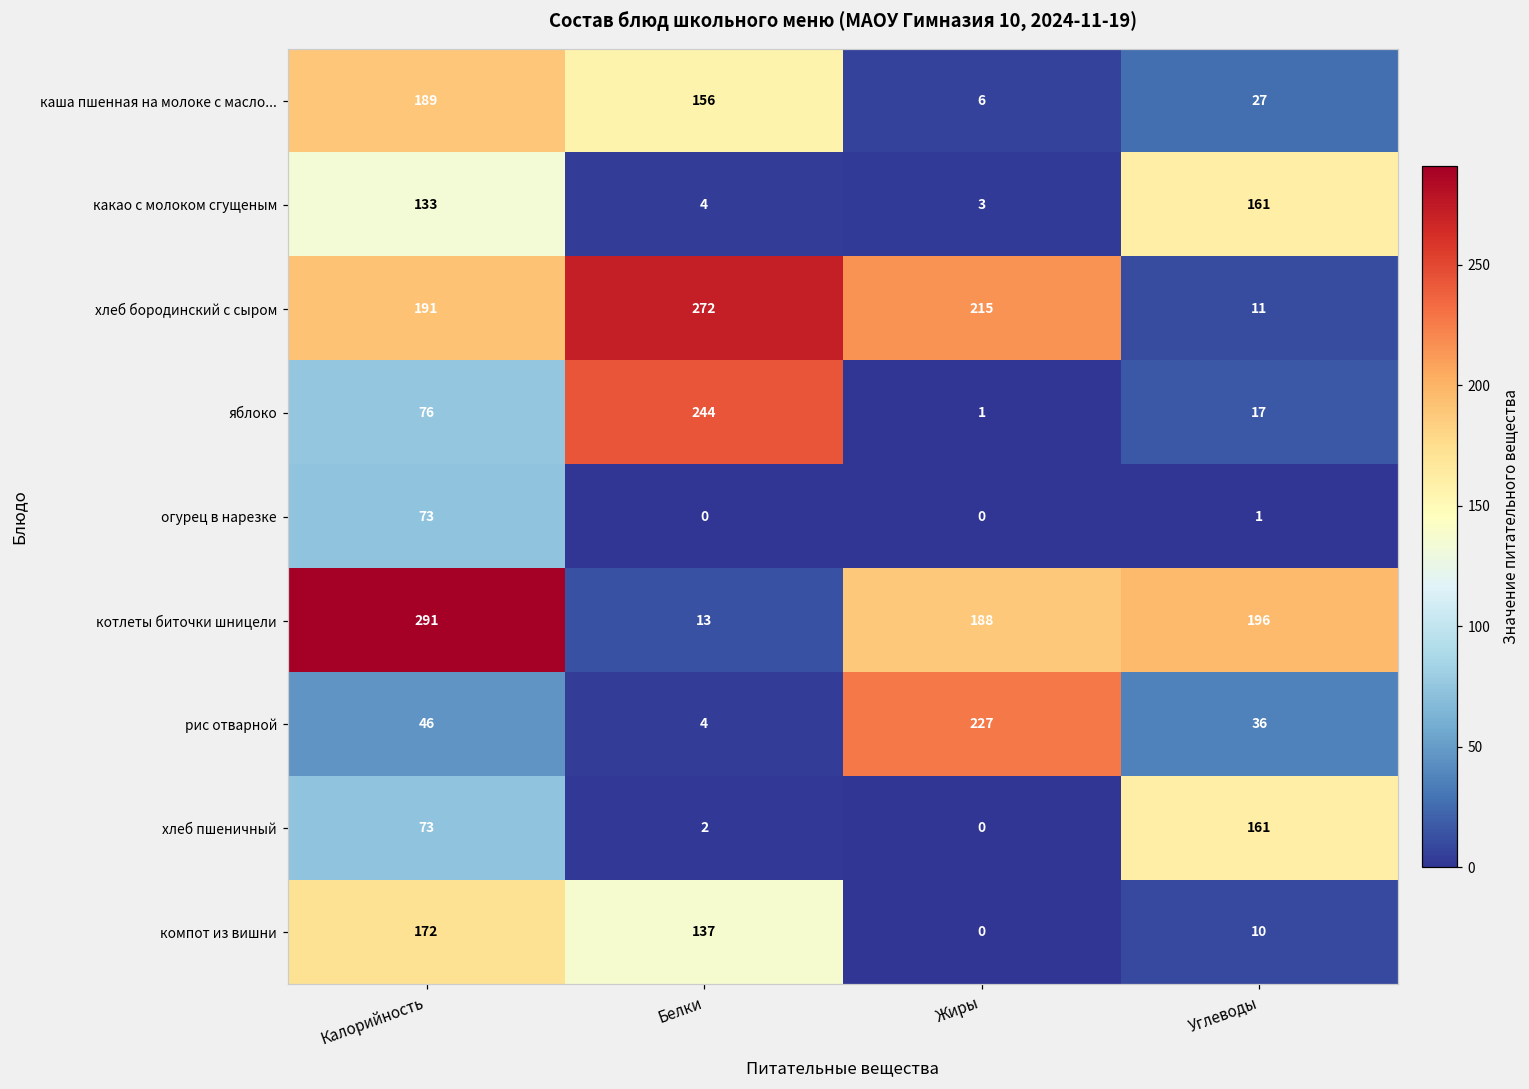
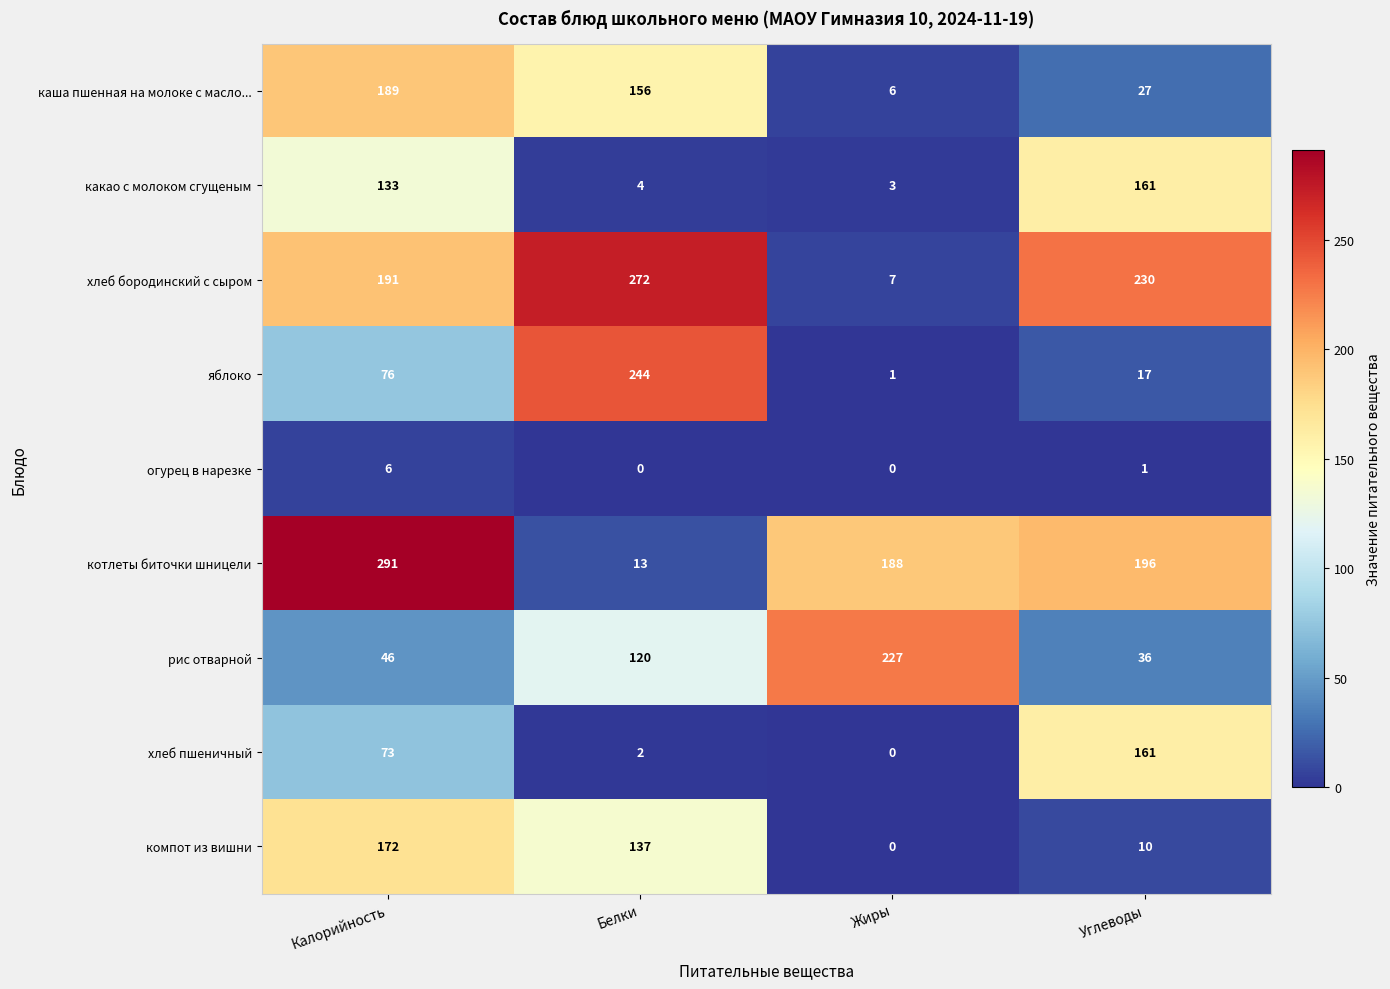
  {
    "каша пшенная на молоке с масло...": {
      "Калорийность": 189,
      "Белки": 156,
      "Жиры": 6,
      "Углеводы": 27
    },
    "какао с молоком сгущеным": {
      "Калорийность": 133,
      "Белки": 4,
      "Жиры": 3,
      "Углеводы": 161
    },
    "хлеб бородинский с сыром": {
      "Калорийность": 191,
      "Белки": 272,
-     "Жиры": 215,
-     "Углеводы": 11
+     "Жиры": 7,
+     "Углеводы": 230
    },
    "яблоко": {
      "Калорийность": 76,
      "Белки": 244,
      "Жиры": 1,
      "Углеводы": 17
    },
    "огурец в нарезке": {
-     "Калорийность": 73,
+     "Калорийность": 6,
      "Белки": 0,
      "Жиры": 0,
      "Углеводы": 1
    },
    "котлеты биточки шницели": {
      "Калорийность": 291,
      "Белки": 13,
      "Жиры": 188,
      "Углеводы": 196
    },
    "рис отварной": {
      "Калорийность": 46,
-     "Белки": 4,
+     "Белки": 120,
      "Жиры": 227,
      "Углеводы": 36
    },
    "хлеб пшеничный": {
      "Калорийность": 73,
      "Белки": 2,
      "Жиры": 0,
      "Углеводы": 161
    },
    "компот из вишни": {
      "Калорийность": 172,
      "Белки": 137,
      "Жиры": 0,
      "Углеводы": 10
    }
  }
